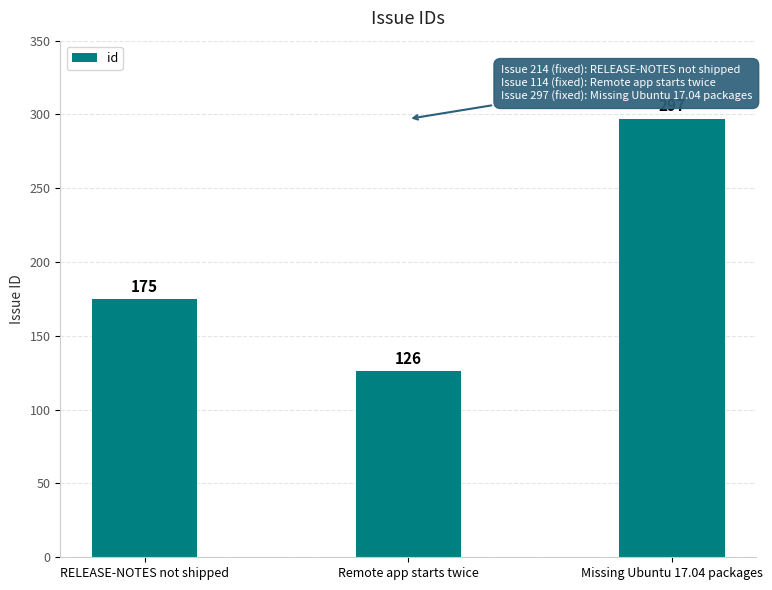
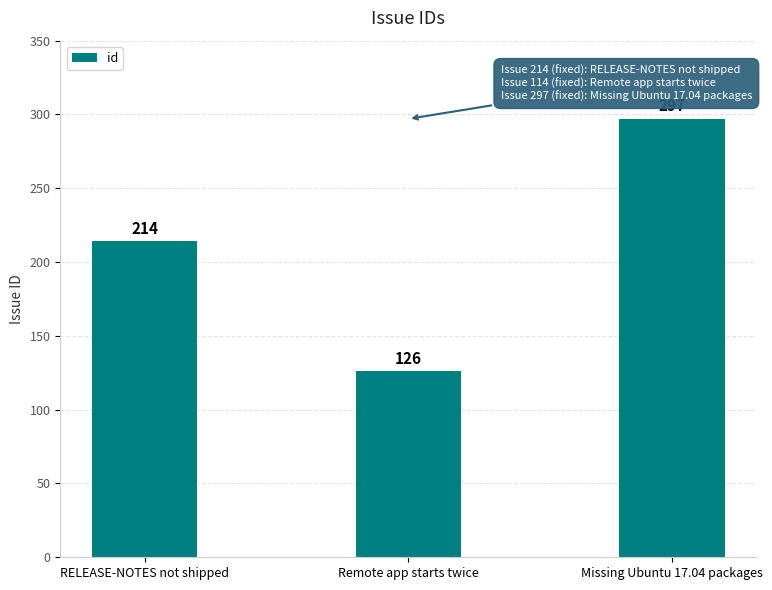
  {
-   "RELEASE-NOTES not shipped": 175,
+   "RELEASE-NOTES not shipped": 214,
    "Remote app starts twice": 126
  }
